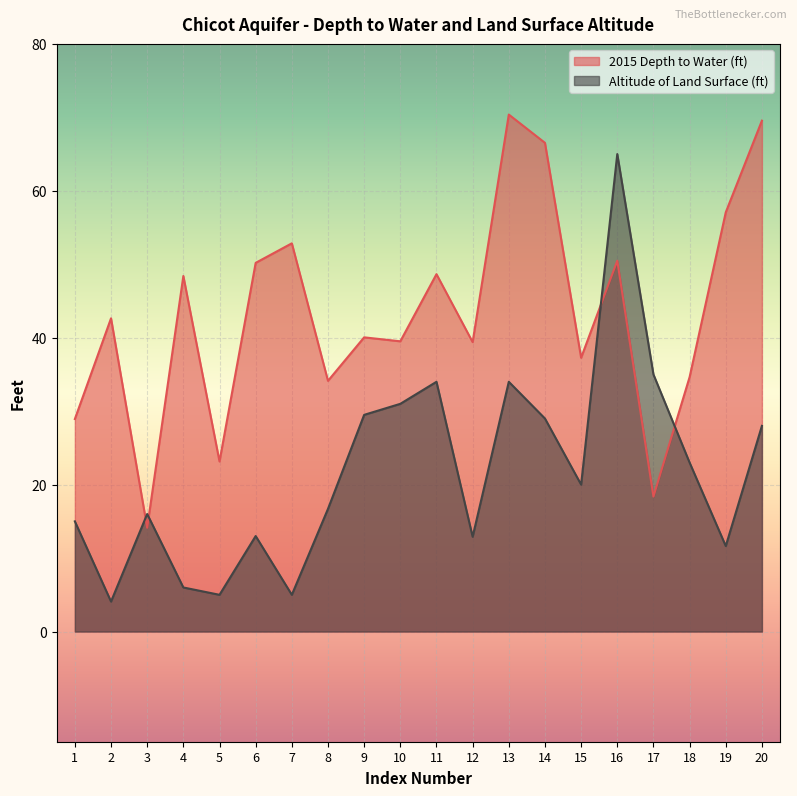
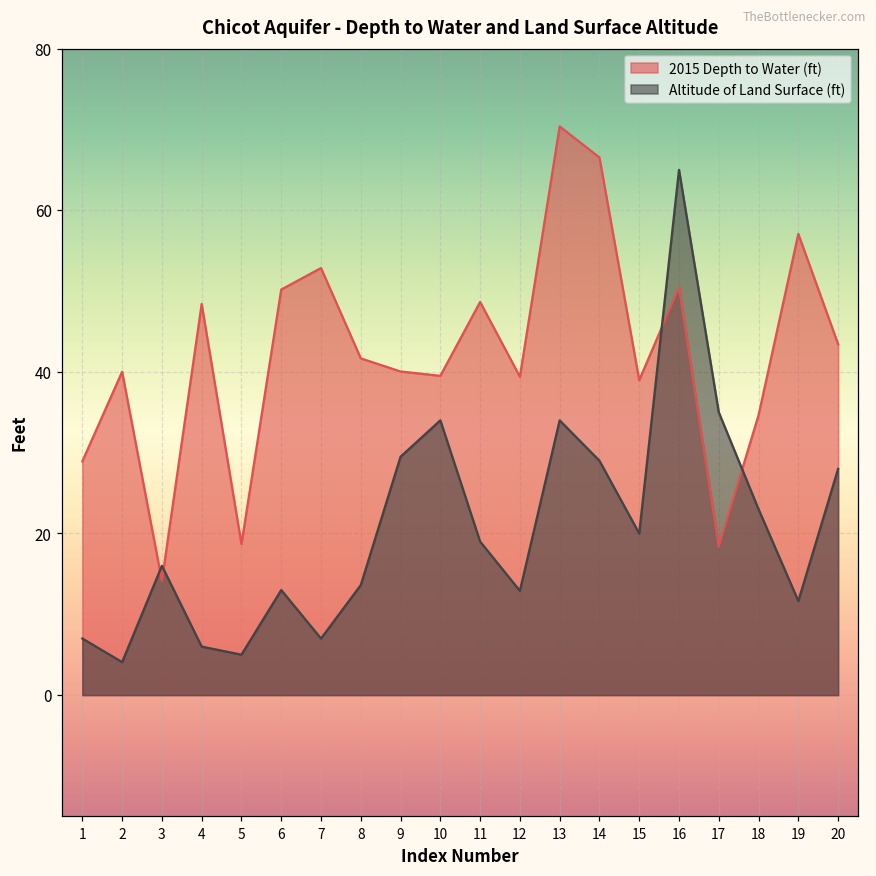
  {
    "2015 Depth to Water (ft)": {
      "1": 29,
-     "2": 43,
+     "2": 40,
      "3": 14,
      "4": 48,
-     "5": 23,
+     "5": 19,
      "6": 50,
      "7": 53,
-     "8": 34,
+     "8": 42,
      "9": 40,
      "10": 40,
      "11": 49,
      "12": 39,
      "13": 70,
      "14": 67,
-     "15": 37,
+     "15": 39,
      "16": 50,
      "17": 18,
      "18": 35,
      "19": 57,
-     "20": 70
+     "20": 43
    },
    "Altitude of Land Surface (ft)": {
-     "1": 15,
+     "1": 7,
      "2": 4,
      "3": 16,
      "4": 6,
      "5": 5,
      "6": 13,
-     "7": 5,
-     "8": 17,
+     "7": 7,
+     "8": 14,
      "9": 30,
-     "10": 31,
-     "11": 34,
+     "10": 34,
+     "11": 19,
      "12": 13,
      "13": 34,
      "14": 29,
      "15": 20,
      "16": 65,
      "17": 35,
      "18": 23,
      "19": 12,
      "20": 28
    }
  }
